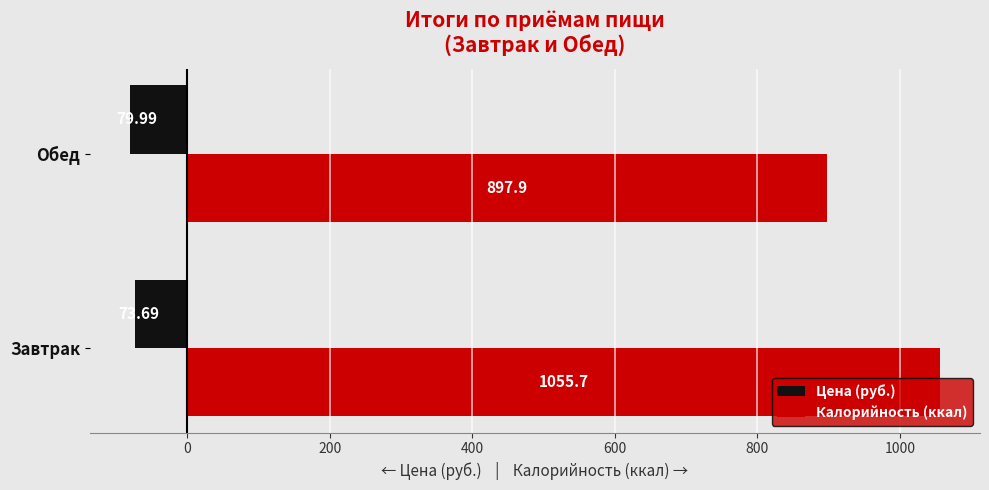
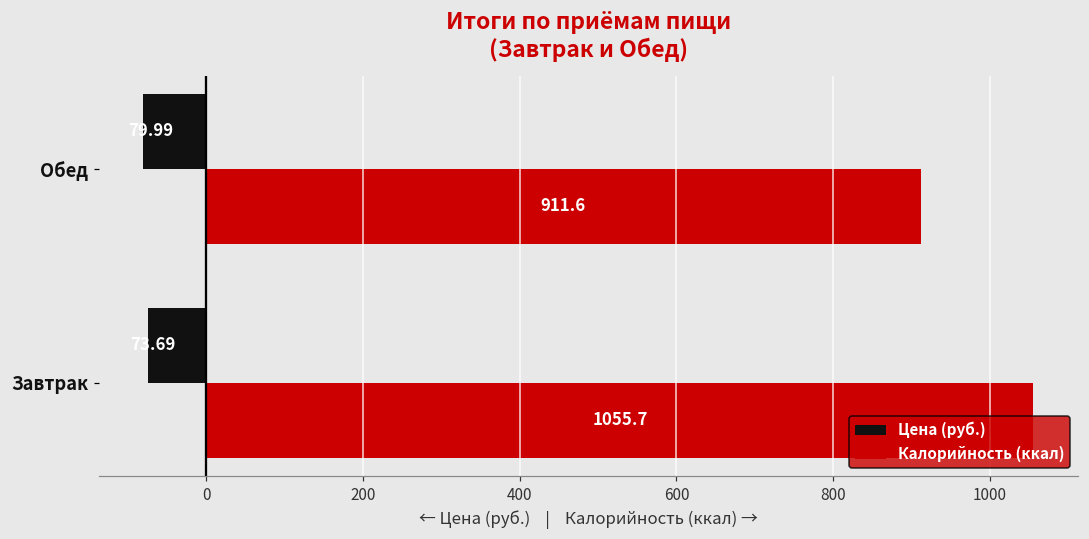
  {
    "Калорийность (ккал)": {
-     "Обед": 897.9
+     "Обед": 911.6
    }
  }
